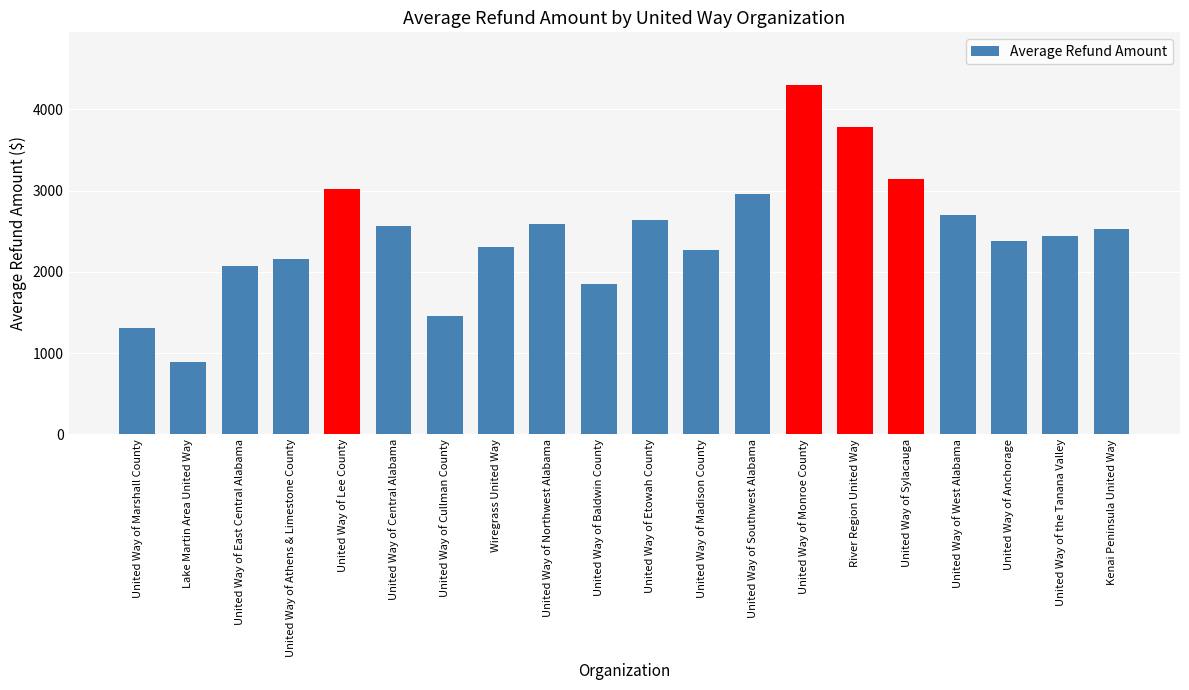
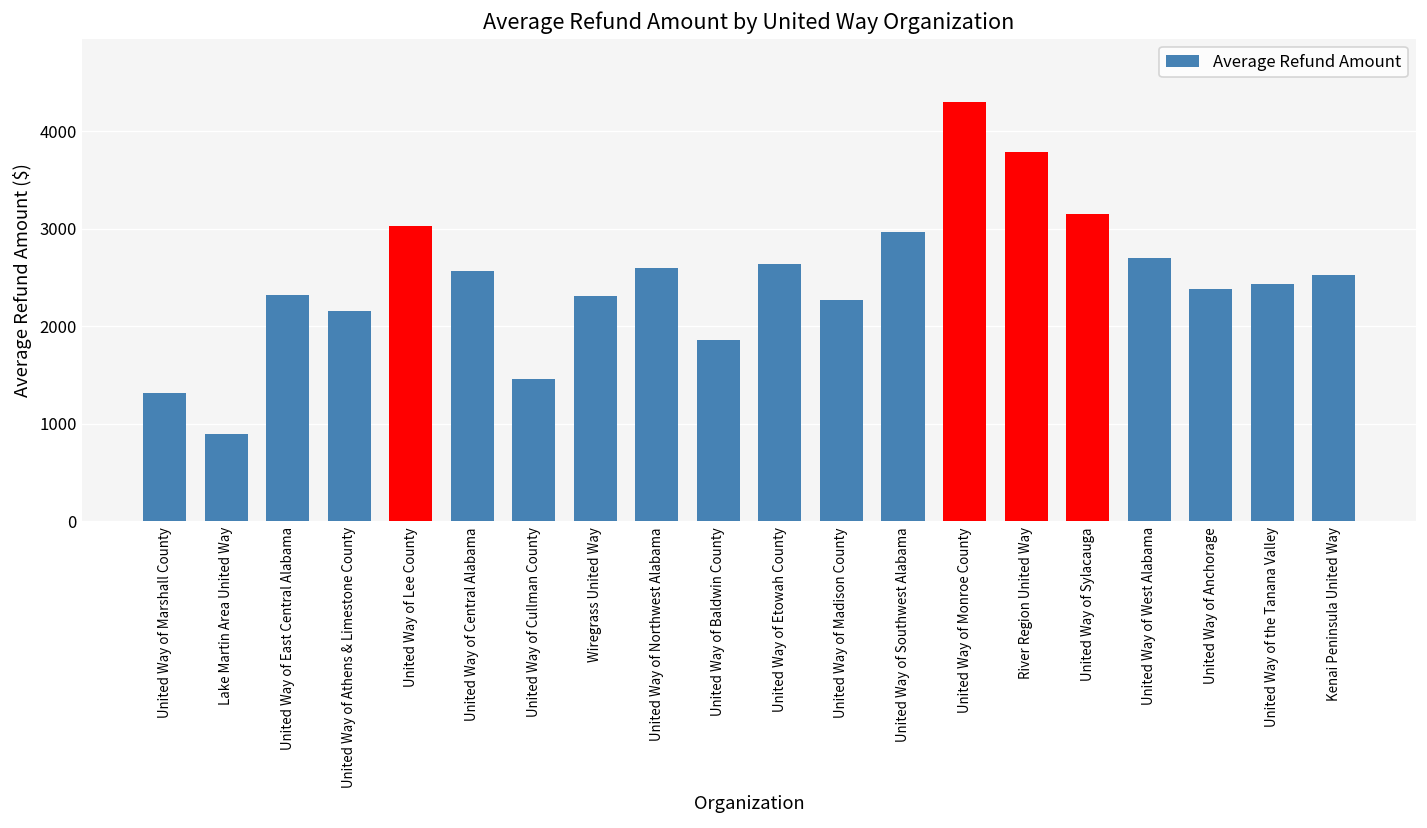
  {
    "United Way of Marshall County": 1300,
    "Lake Martin Area United Way": 900,
-   "United Way of East Central Alabama": 2100,
+   "United Way of East Central Alabama": 2300,
    "United Way of Athens & Limestone County": 2200,
    "United Way of Lee County": 3000,
    "United Way of Central Alabama": 2600,
    "United Way of Cullman County": 1500,
    "Wiregrass United Way": 2300,
    "United Way of Northwest Alabama": 2600,
    "United Way of Baldwin County": 1900,
    "United Way of Etowah County": 2600,
    "United Way of Madison County": 2300,
    "United Way of Southwest Alabama": 3000,
    "United Way of Monroe County": 4300,
    "River Region United Way": 3800,
    "United Way of Sylacauga": 3100,
    "United Way of West Alabama": 2700,
    "United Way of Anchorage": 2400,
    "United Way of the Tanana Valley": 2400,
    "Kenai Peninsula United Way": 2500
  }
